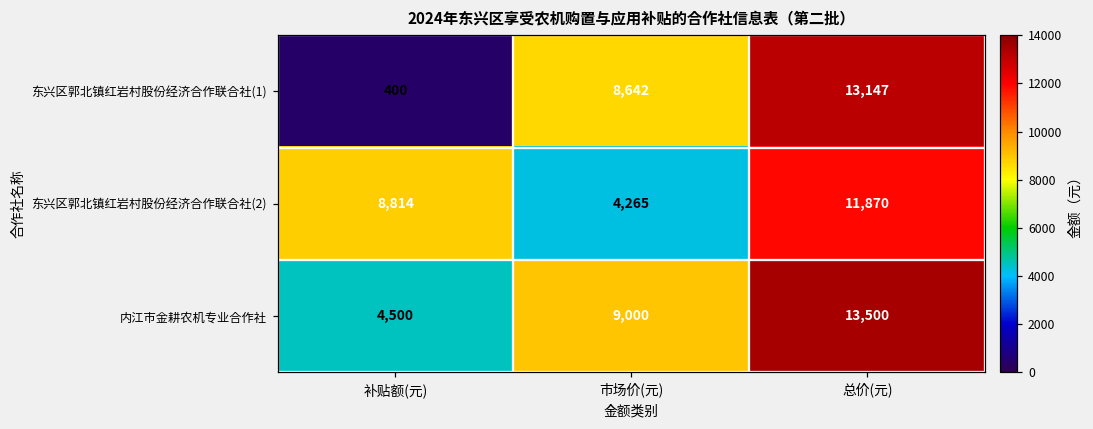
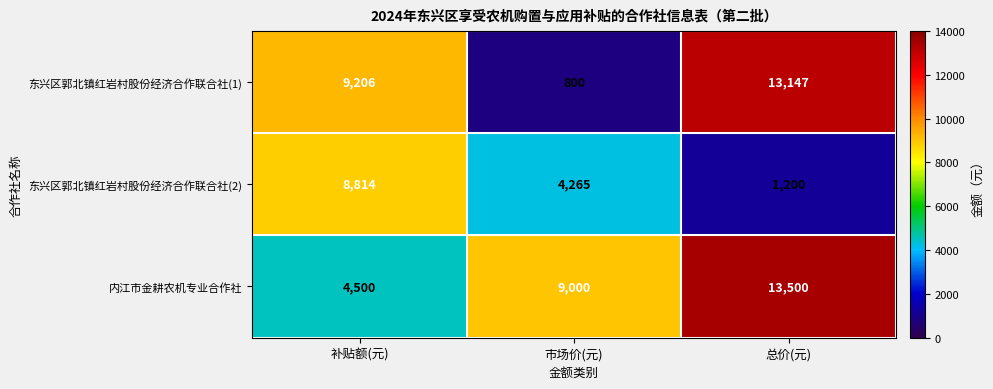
  {
    "东兴区郭北镇红岩村股份经济合作联合社(1)": {
-     "补贴额(元)": "400",
-     "市场价(元)": "8,642",
+     "补贴额(元)": "9,206",
+     "市场价(元)": "800",
      "总价(元)": "13,147"
    },
    "东兴区郭北镇红岩村股份经济合作联合社(2)": {
      "补贴额(元)": "8,814",
      "市场价(元)": "4,265",
-     "总价(元)": "11,870"
+     "总价(元)": "1,200"
    },
    "内江市金耕农机专业合作社": {
      "补贴额(元)": "4,500",
      "市场价(元)": "9,000",
      "总价(元)": "13,500"
    }
  }
